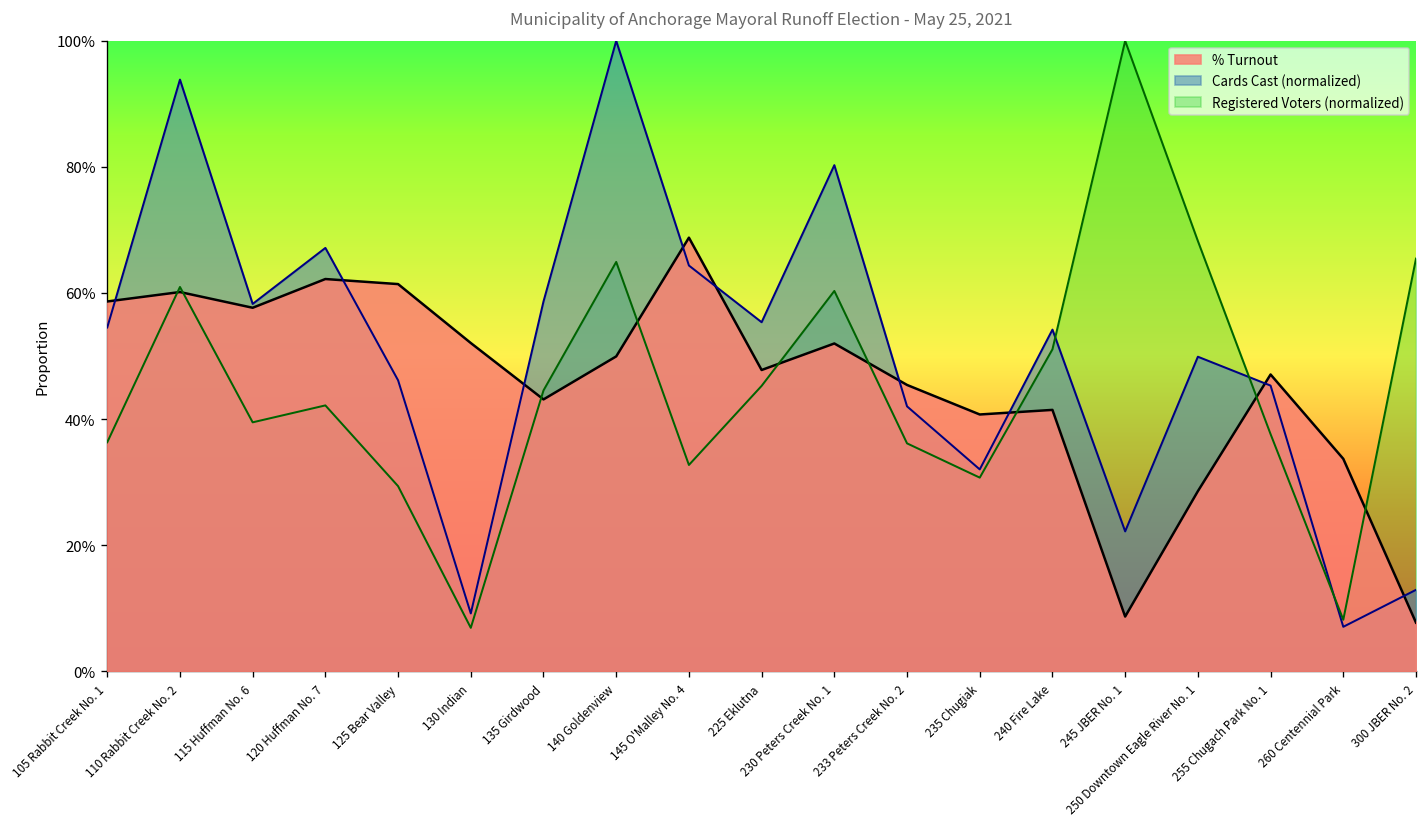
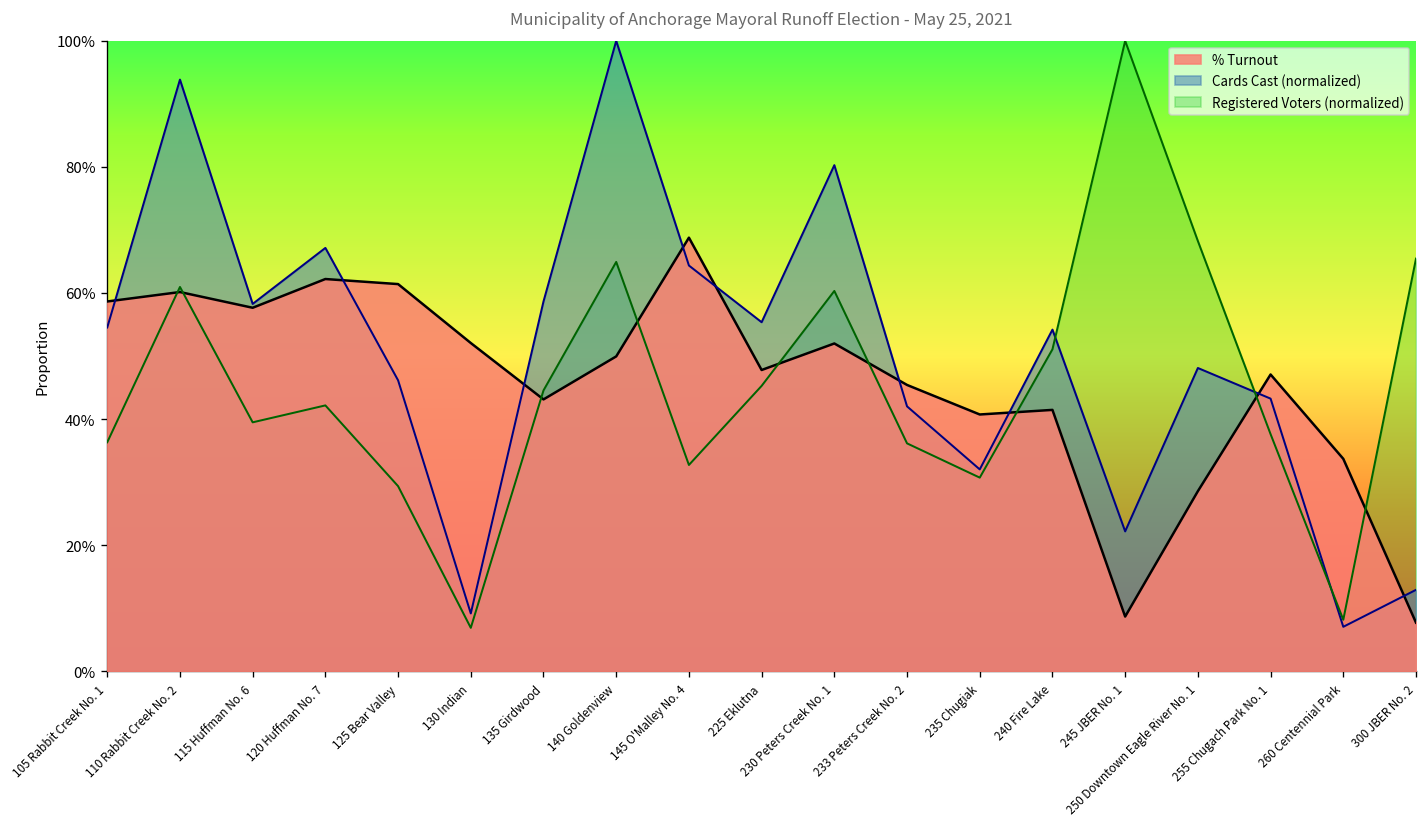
  {
    "% Turnout": {
      "105 Rabbit Creek No. 1": "59%",
      "110 Rabbit Creek No. 2": "60%",
      "115 Huffman No. 6": "58%",
      "120 Huffman No. 7": "62%",
      "125 Bear Valley": "61%",
      "130 Indian": "52%",
      "135 Girdwood": "43%",
      "140 Goldenview": "50%",
      "145 O'Malley No. 4": "69%",
      "225 Eklutna": "48%",
      "230 Peters Creek No. 1": "52%",
      "233 Peters Creek No. 2": "45%",
      "235 Chugiak": "41%",
      "240 Fire Lake": "41%",
      "245 JBER No. 1": "9%",
      "250 Downtown Eagle River No. 1": "29%",
      "255 Chugach Park No. 1": "47%",
      "260 Centennial Park": "34%",
      "300 JBER No. 2": "8%"
    },
    "Cards Cast (normalized)": {
      "105 Rabbit Creek No. 1": "55%",
      "110 Rabbit Creek No. 2": "94%",
      "115 Huffman No. 6": "58%",
      "120 Huffman No. 7": "67%",
      "125 Bear Valley": "46%",
      "130 Indian": "9%",
      "135 Girdwood": "59%",
      "140 Goldenview": "100%",
      "145 O'Malley No. 4": "64%",
      "225 Eklutna": "55%",
      "230 Peters Creek No. 1": "80%",
      "233 Peters Creek No. 2": "42%",
      "235 Chugiak": "32%",
      "240 Fire Lake": "54%",
      "245 JBER No. 1": "22%",
-     "250 Downtown Eagle River No. 1": "50%",
-     "255 Chugach Park No. 1": "45%",
+     "250 Downtown Eagle River No. 1": "48%",
+     "255 Chugach Park No. 1": "43%",
      "260 Centennial Park": "7%",
      "300 JBER No. 2": "13%"
    },
    "Registered Voters (normalized)": {
      "105 Rabbit Creek No. 1": "36%",
      "110 Rabbit Creek No. 2": "61%",
      "115 Huffman No. 6": "39%",
      "120 Huffman No. 7": "42%",
      "125 Bear Valley": "29%",
      "130 Indian": "7%",
      "135 Girdwood": "45%",
      "140 Goldenview": "65%",
      "145 O'Malley No. 4": "33%",
      "225 Eklutna": "45%",
      "230 Peters Creek No. 1": "60%",
      "233 Peters Creek No. 2": "36%",
      "235 Chugiak": "31%",
      "240 Fire Lake": "51%",
      "245 JBER No. 1": "100%",
      "250 Downtown Eagle River No. 1": "68%",
      "255 Chugach Park No. 1": "38%",
      "260 Centennial Park": "8%",
      "300 JBER No. 2": "65%"
    }
  }
